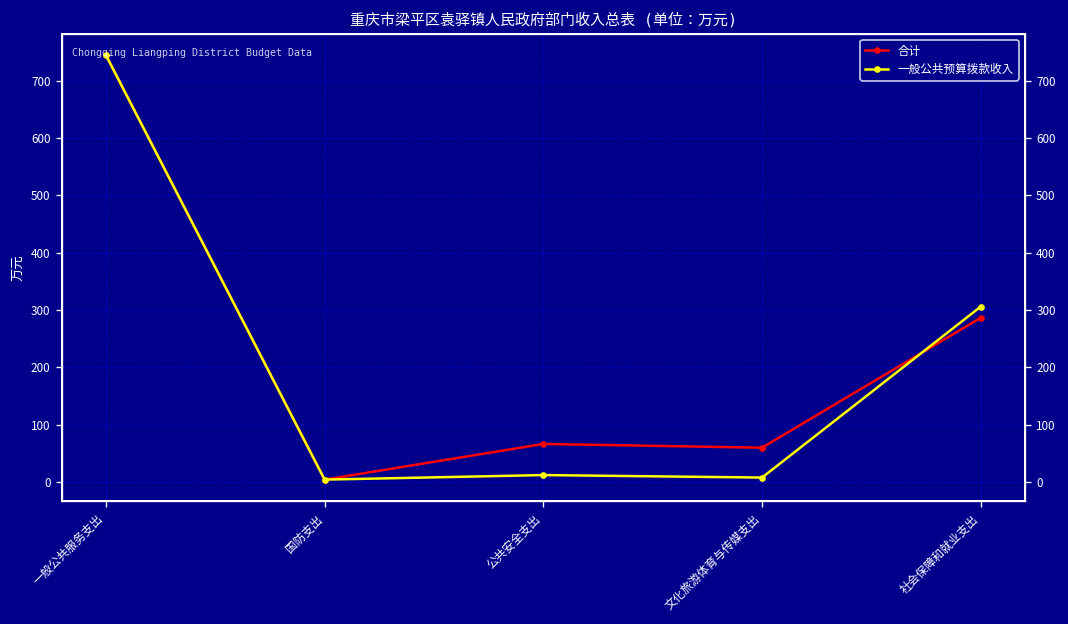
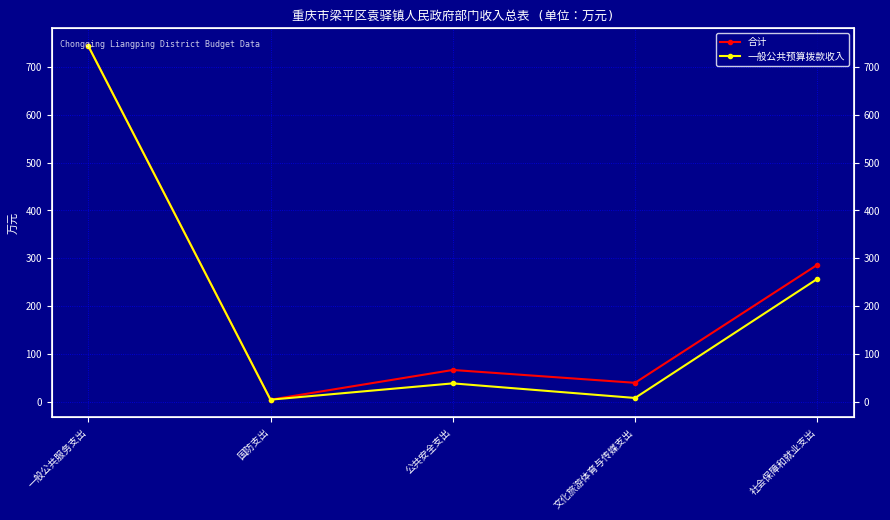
  {
    "合计": {
      "公共安全支出": 70,
-     "文化旅游体育与传媒支出": 60,
+     "文化旅游体育与传媒支出": 40,
      "社会保障和就业支出": 290
    },
    "一般公共预算拨款收入": {
-     "公共安全支出": 10,
+     "公共安全支出": 40,
      "文化旅游体育与传媒支出": 10,
-     "社会保障和就业支出": 310
+     "社会保障和就业支出": 260
    }
  }
